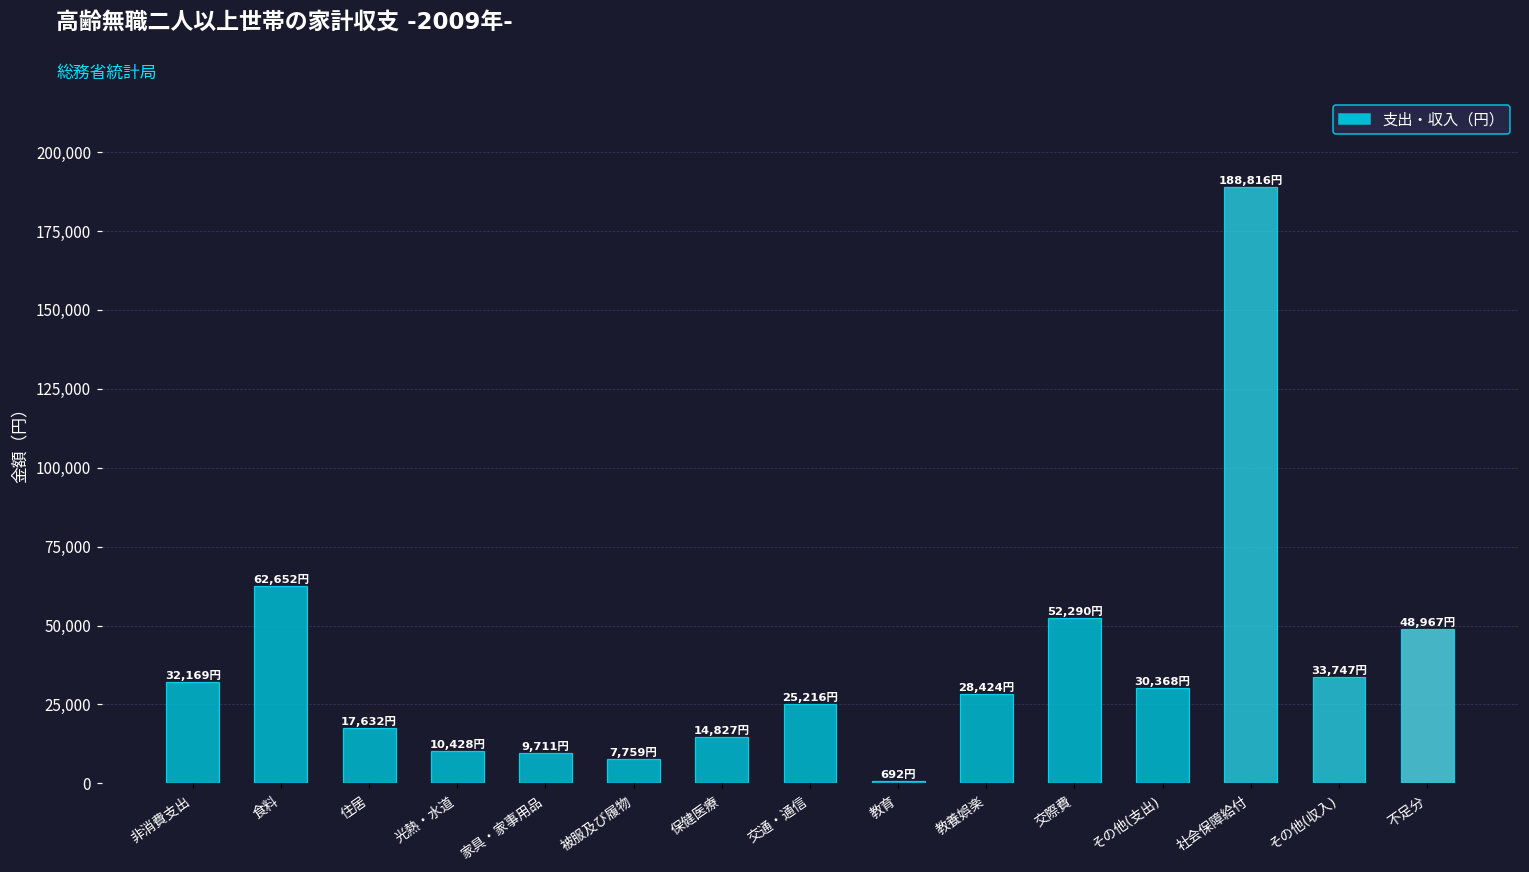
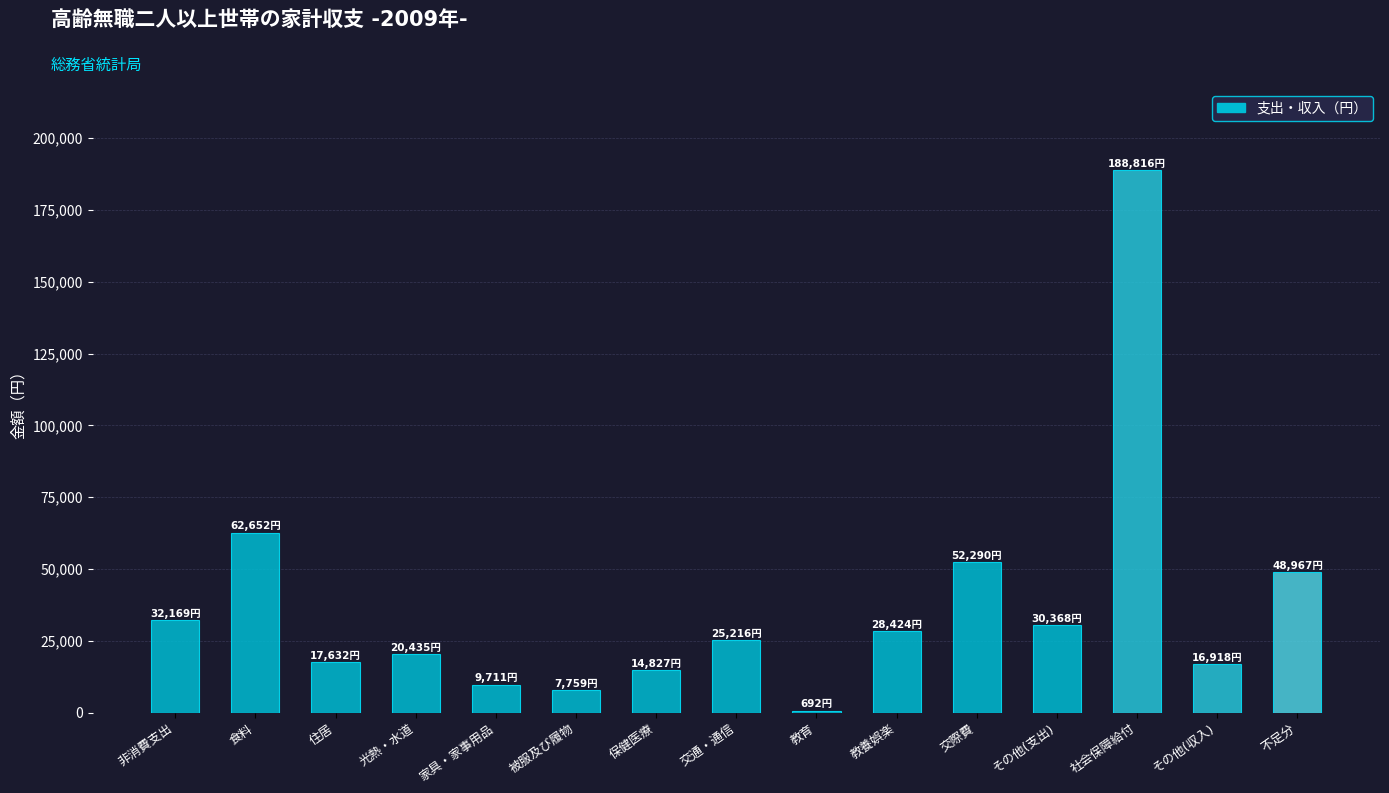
  {
    "非消費支出": "32,169円",
    "食料": "62,652円",
    "住居": "17,632円",
-   "光熱・水道": "10,428円",
+   "光熱・水道": "20,435円",
    "家具・家事用品": "9,711円",
    "被服及び履物": "7,759円",
    "保健医療": "14,827円",
    "交通・通信": "25,216円",
    "教育": "692円",
    "教養娯楽": "28,424円",
    "交際費": "52,290円",
    "その他(支出)": "30,368円",
    "社会保障給付": "188,816円",
-   "その他(収入)": "33,747円",
+   "その他(収入)": "16,918円",
    "不足分": "48,967円"
  }
